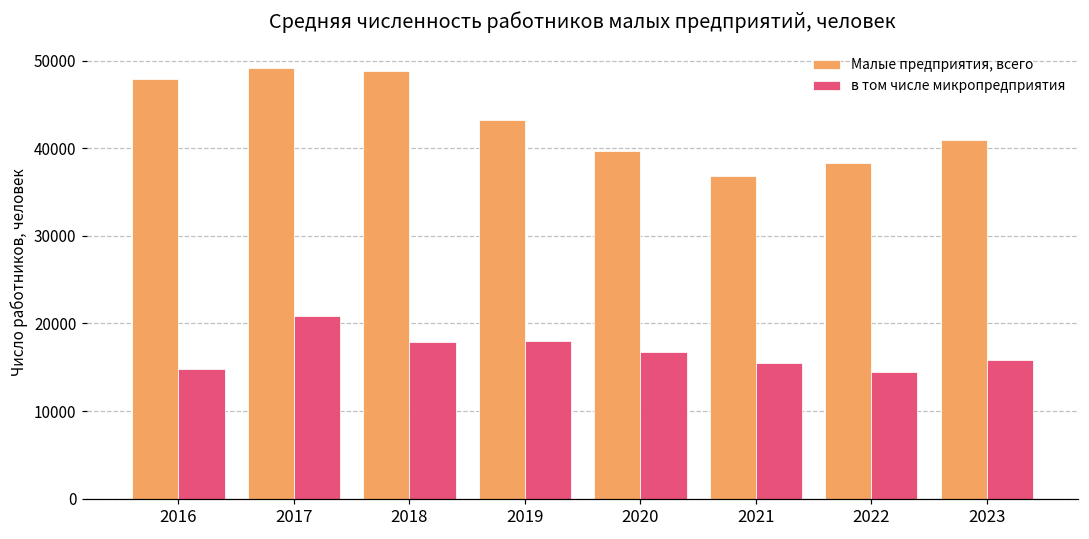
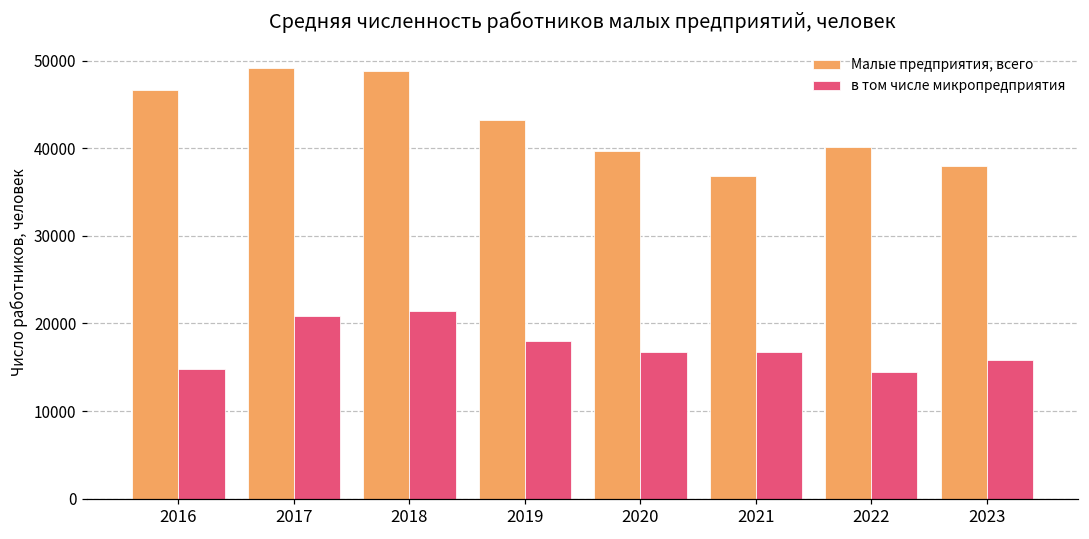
  {
    "Малые предприятия, всего": {
-     "2016": 48000,
+     "2016": 47000,
      "2017": 49000,
      "2018": 49000,
      "2019": 43000,
      "2020": 40000,
      "2021": 37000,
-     "2022": 38000,
-     "2023": 41000
+     "2022": 40000,
+     "2023": 38000
    },
    "в том числе микропредприятия": {
      "2016": 15000,
      "2017": 21000,
-     "2018": 18000,
+     "2018": 21000,
      "2019": 18000,
      "2020": 17000,
-     "2021": 16000,
+     "2021": 17000,
      "2022": 14000,
      "2023": 16000
    }
  }
